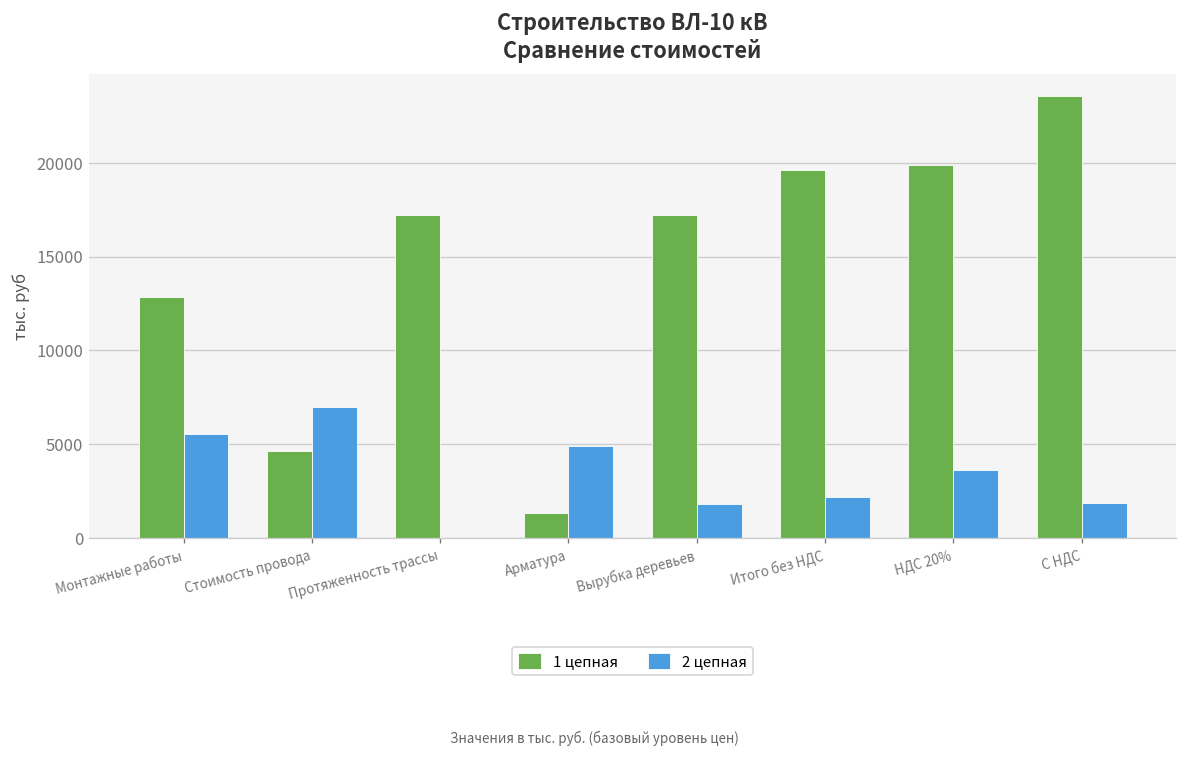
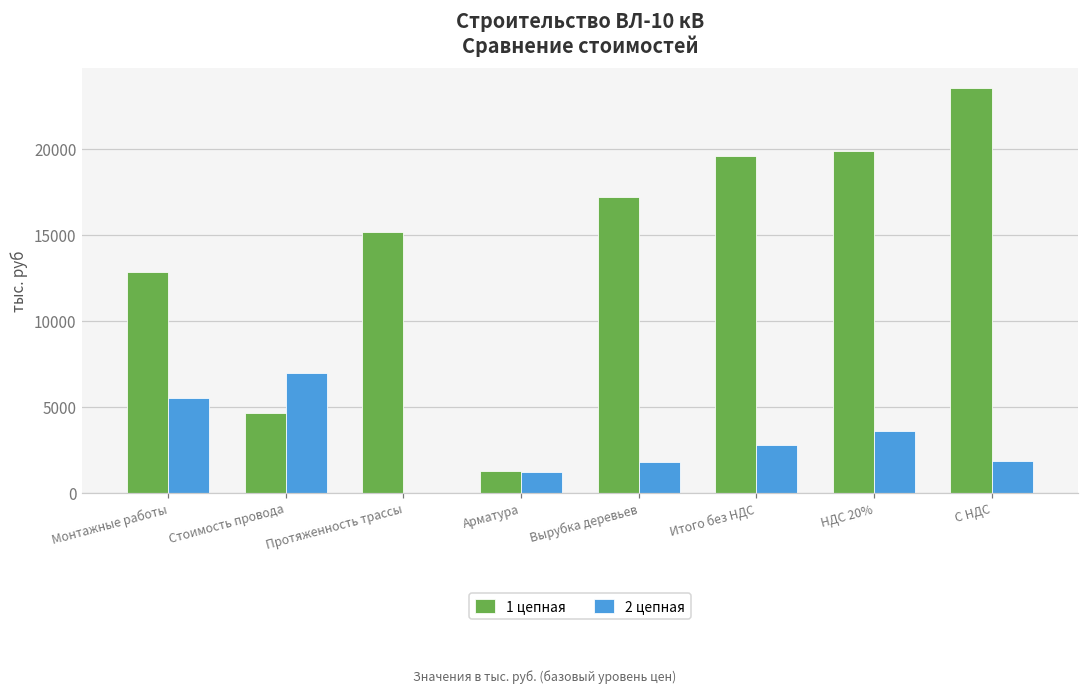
  {
    "1 цепная": {
      "Монтажные работы": 12900,
      "Стоимость провода": 4600,
-     "Протяженность трассы": 17200,
+     "Протяженность трассы": 15200,
      "Арматура": 1300,
      "Вырубка деревьев": 17200,
      "Итого без НДС": 19600,
      "НДС 20%": 19900,
      "С НДС": 23600
    },
    "2 цепная": {
      "Монтажные работы": 5600,
      "Стоимость провода": 7000,
      "Протяженность трассы": 0,
-     "Арматура": 4900,
+     "Арматура": 1200,
      "Вырубка деревьев": 1800,
-     "Итого без НДС": 2200,
+     "Итого без НДС": 2800,
      "НДС 20%": 3600,
      "С НДС": 1900
    }
  }
